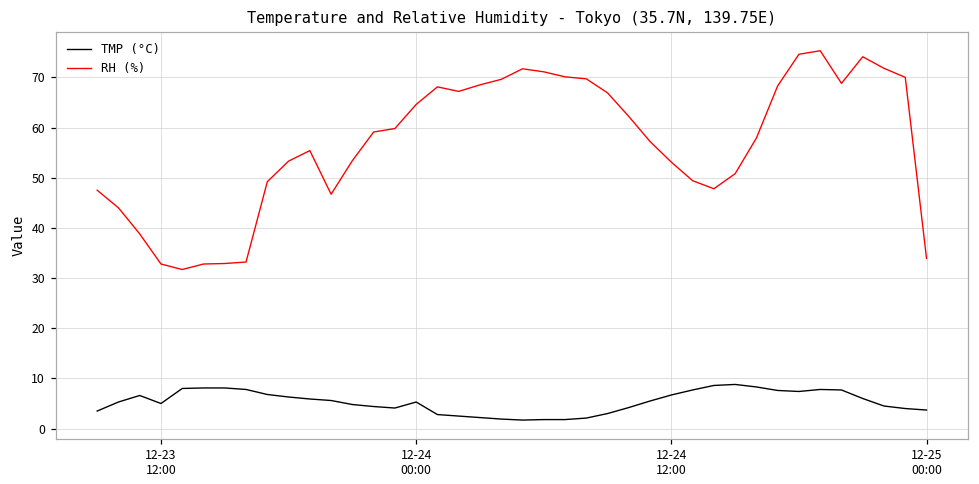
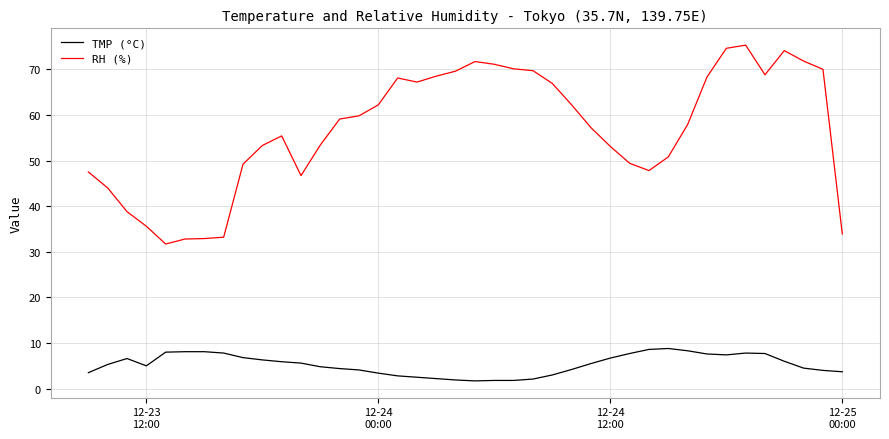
  {
    "TMP (°C)": {
      "12-23 12:00": 5,
-     "12-24 00:00": 5,
+     "12-24 00:00": 3,
      "12-24 12:00": 7,
      "12-25 00:00": 4
    },
    "RH (%)": {
-     "12-23 12:00": 33,
-     "12-24 00:00": 65,
+     "12-23 12:00": 36,
+     "12-24 00:00": 62,
      "12-24 12:00": 53,
      "12-25 00:00": 34
    }
  }
